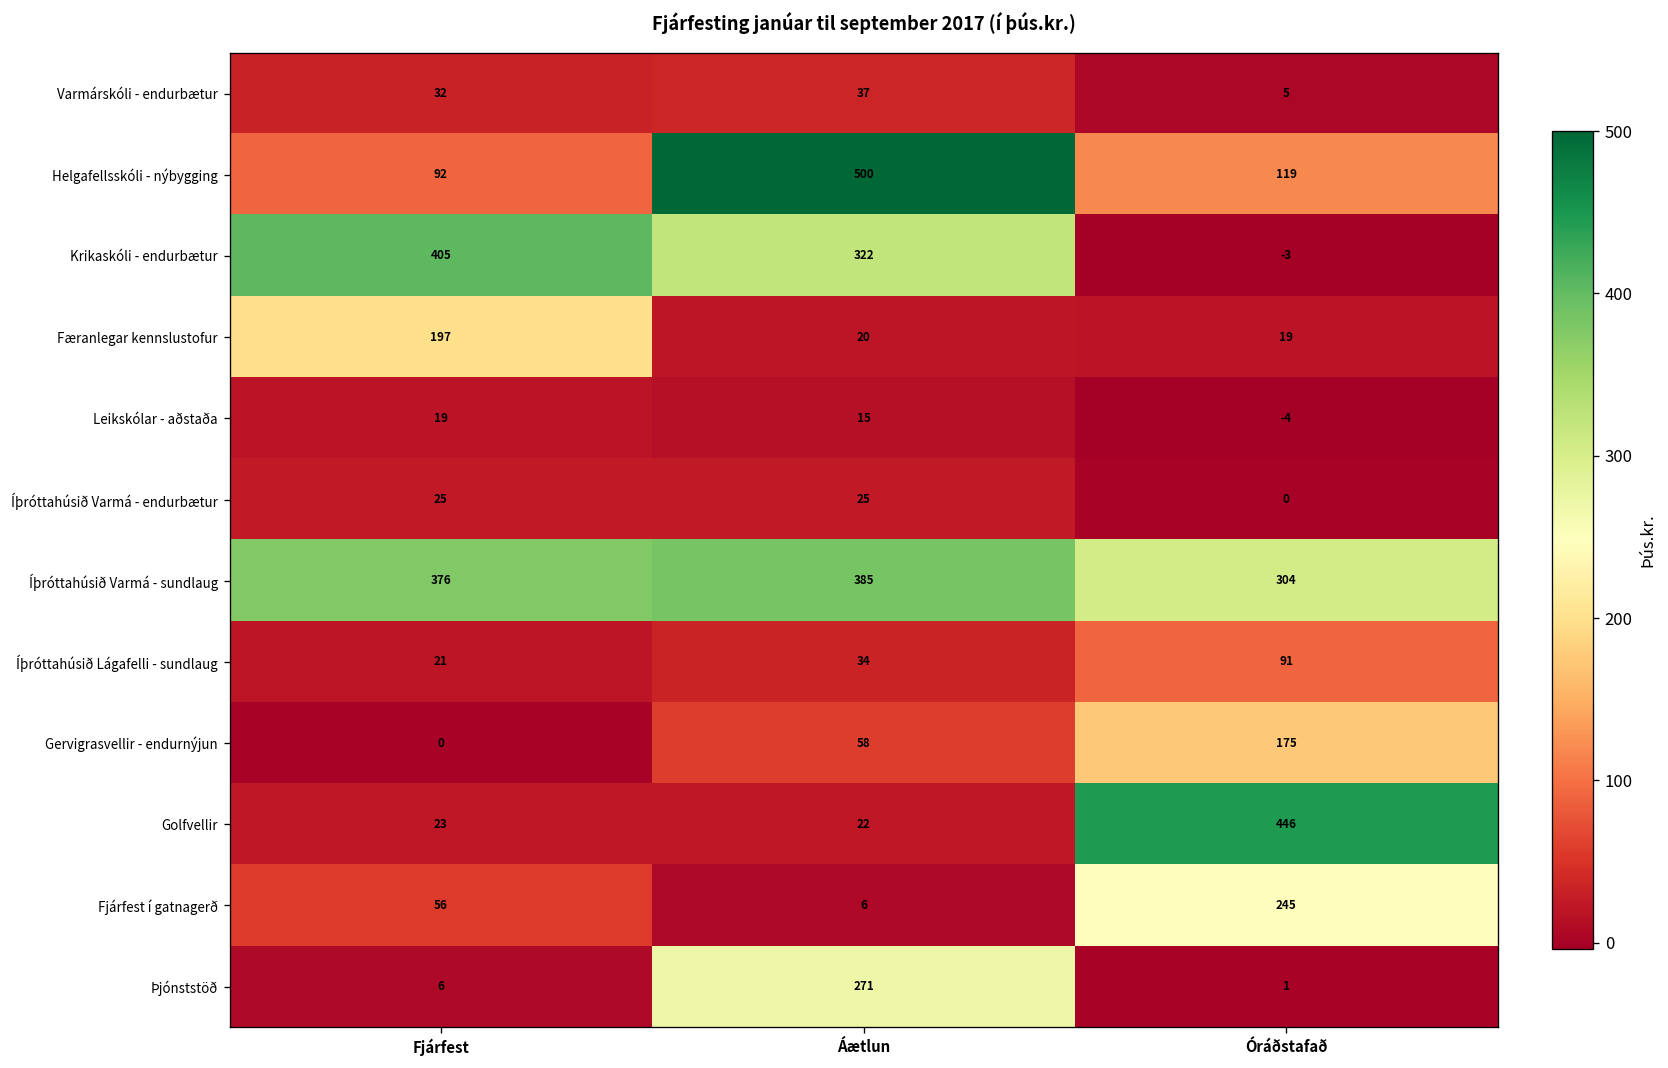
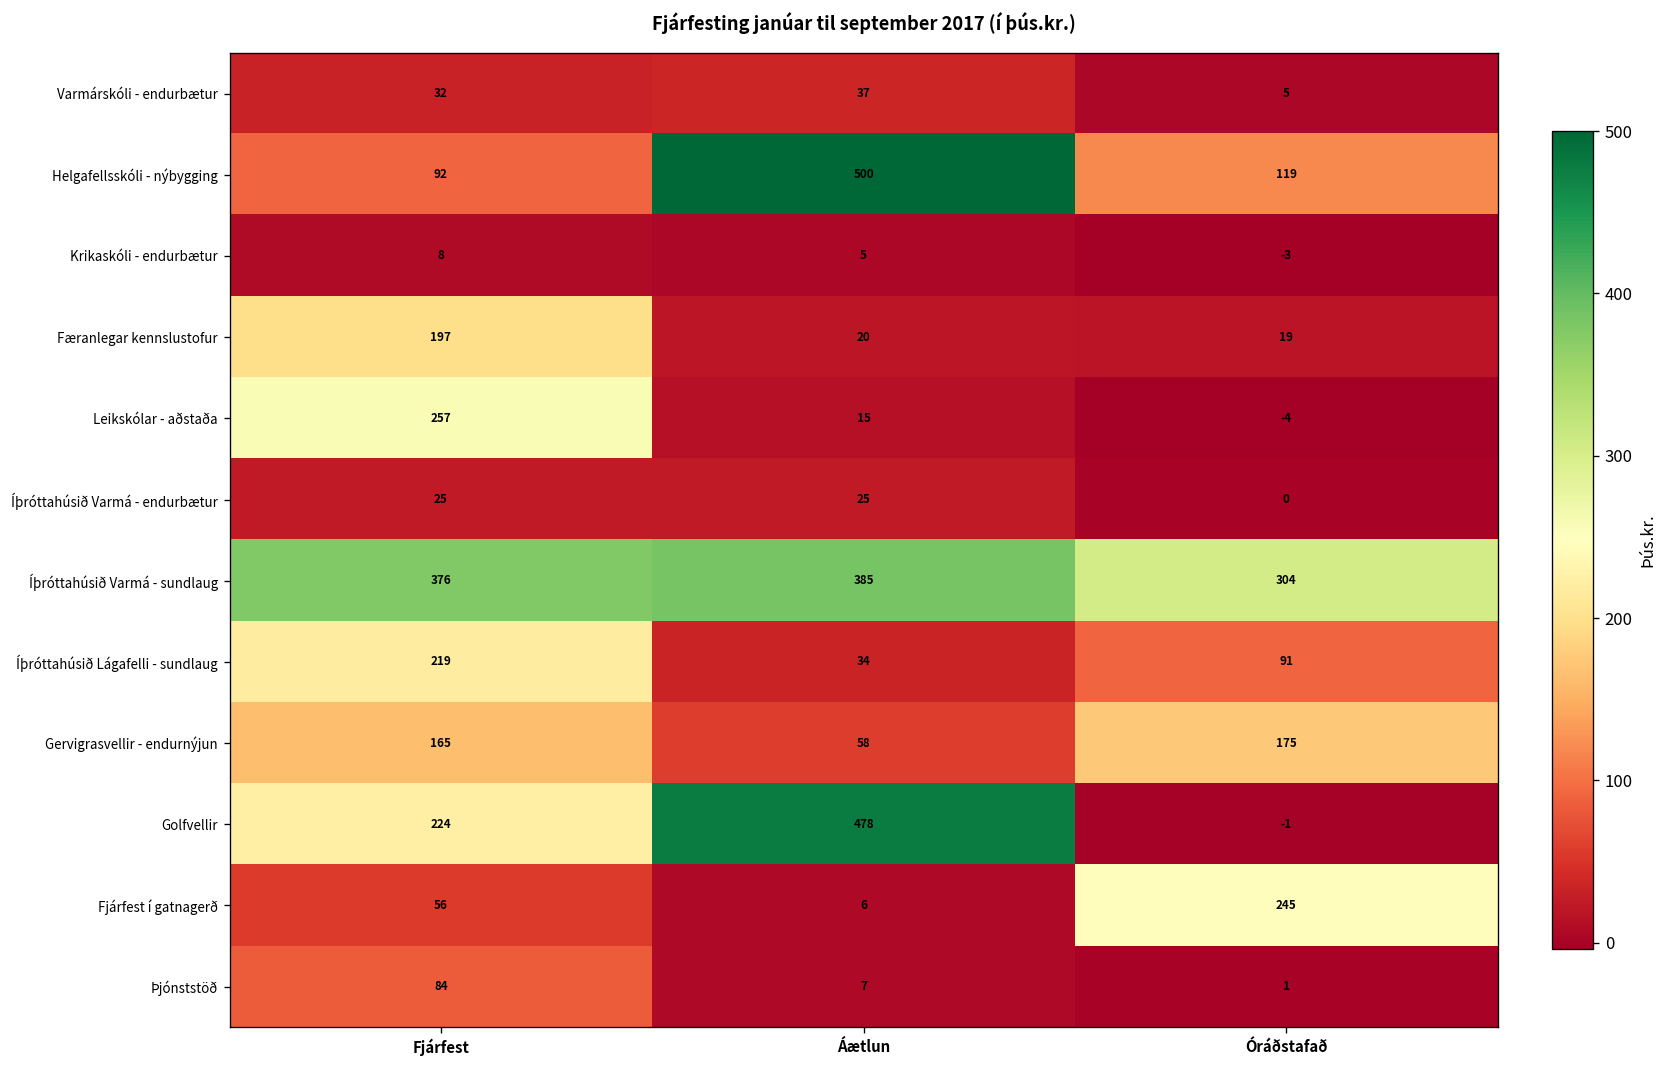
  {
    "Varmárskóli - endurbætur": {
      "Fjárfest": 32,
      "Áætlun": 37,
      "Óráðstafað": 5
    },
    "Helgafellsskóli - nýbygging": {
      "Fjárfest": 92,
      "Áætlun": 500,
      "Óráðstafað": 119
    },
    "Krikaskóli - endurbætur": {
-     "Fjárfest": 405,
-     "Áætlun": 322,
+     "Fjárfest": 8,
+     "Áætlun": 5,
      "Óráðstafað": -3
    },
    "Færanlegar kennslustofur": {
      "Fjárfest": 197,
      "Áætlun": 20,
      "Óráðstafað": 19
    },
    "Leikskólar - aðstaða": {
-     "Fjárfest": 19,
+     "Fjárfest": 257,
      "Áætlun": 15,
      "Óráðstafað": -4
    },
    "Íþróttahúsið Varmá - endurbætur": {
      "Fjárfest": 25,
      "Áætlun": 25,
      "Óráðstafað": 0
    },
    "Íþróttahúsið Varmá - sundlaug": {
      "Fjárfest": 376,
      "Áætlun": 385,
      "Óráðstafað": 304
    },
    "Íþróttahúsið Lágafelli - sundlaug": {
-     "Fjárfest": 21,
+     "Fjárfest": 219,
      "Áætlun": 34,
      "Óráðstafað": 91
    },
    "Gervigrasvellir - endurnýjun": {
-     "Fjárfest": 0,
+     "Fjárfest": 165,
      "Áætlun": 58,
      "Óráðstafað": 175
    },
    "Golfvellir": {
-     "Fjárfest": 23,
-     "Áætlun": 22,
-     "Óráðstafað": 446
+     "Fjárfest": 224,
+     "Áætlun": 478,
+     "Óráðstafað": -1
    },
    "Fjárfest í gatnagerð": {
      "Fjárfest": 56,
      "Áætlun": 6,
      "Óráðstafað": 245
    },
    "Þjónststöð": {
-     "Fjárfest": 6,
-     "Áætlun": 271,
+     "Fjárfest": 84,
+     "Áætlun": 7,
      "Óráðstafað": 1
    }
  }
